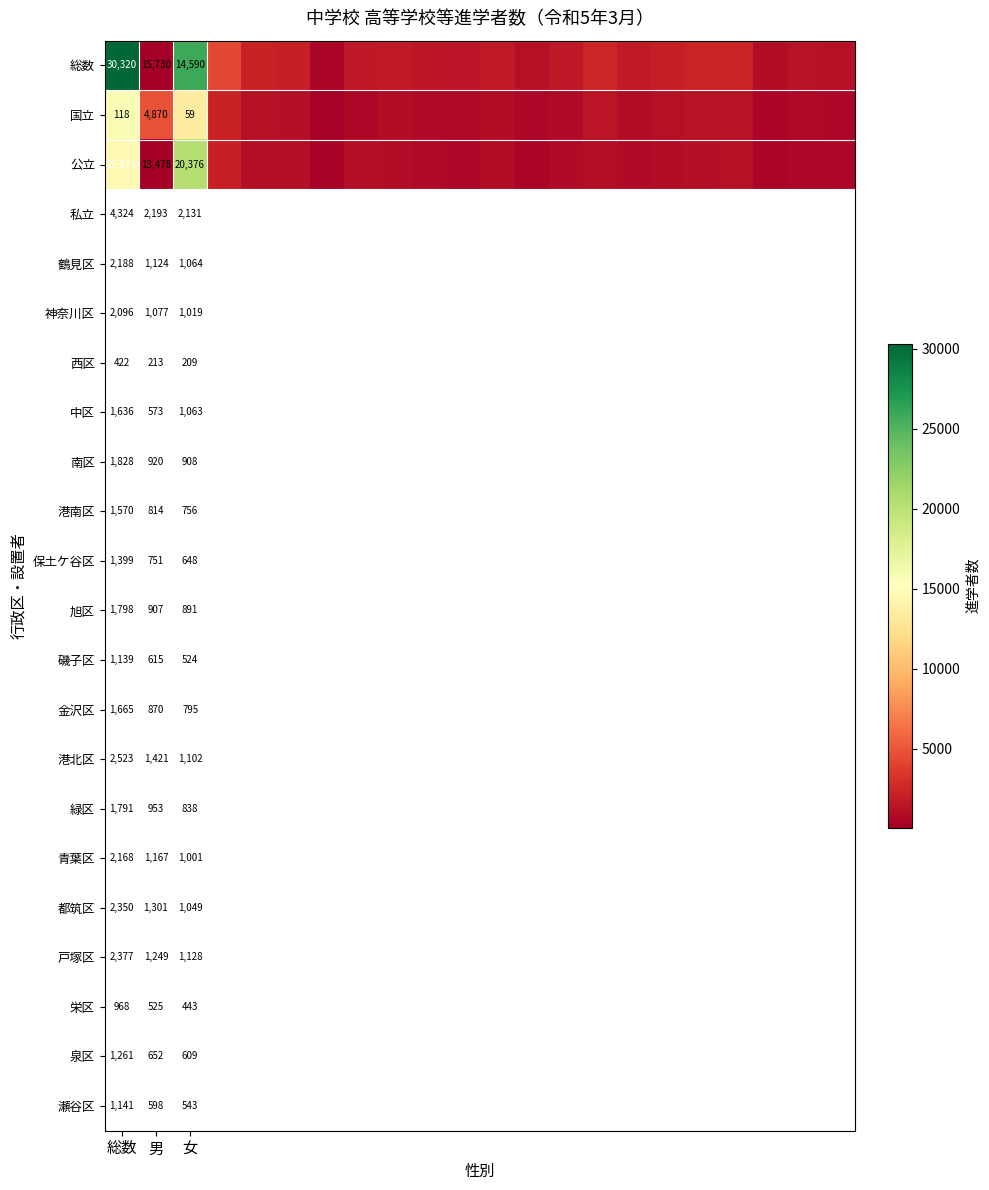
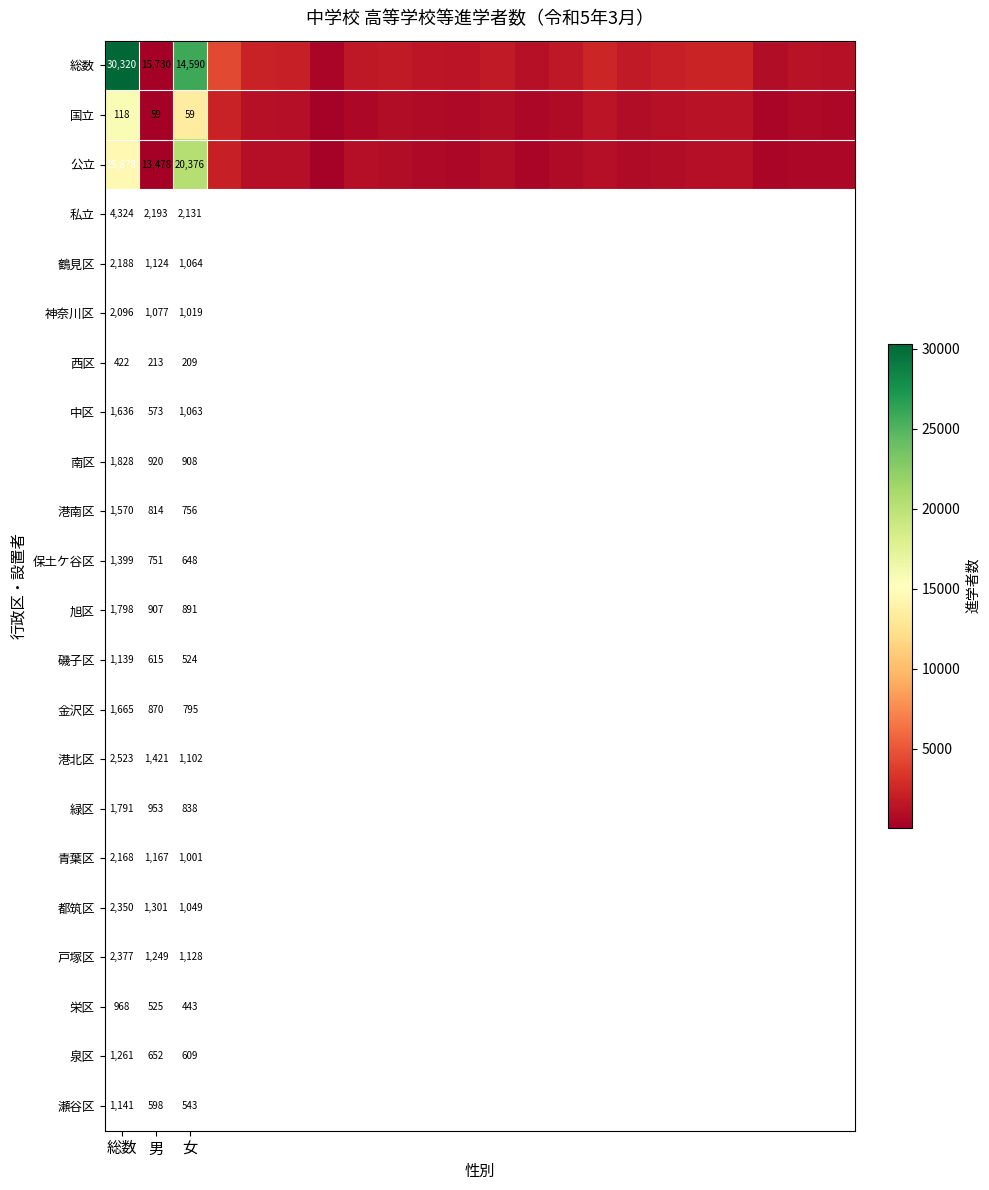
  {
    "総数": {
      "総数": "30,320",
      "男": "15,730",
      "女": "14,590"
    },
    "国立": {
      "総数": "118",
-     "男": "4,870",
+     "男": "59",
      "女": "59"
    },
    "公立": {
      "総数": "25,878",
      "男": "13,478",
      "女": "20,376"
    }
  }
